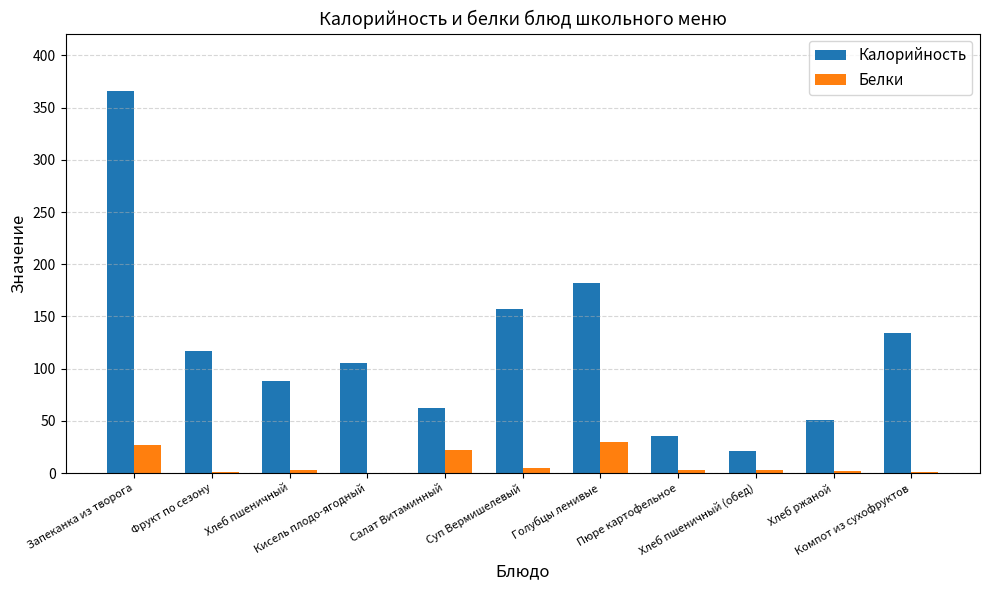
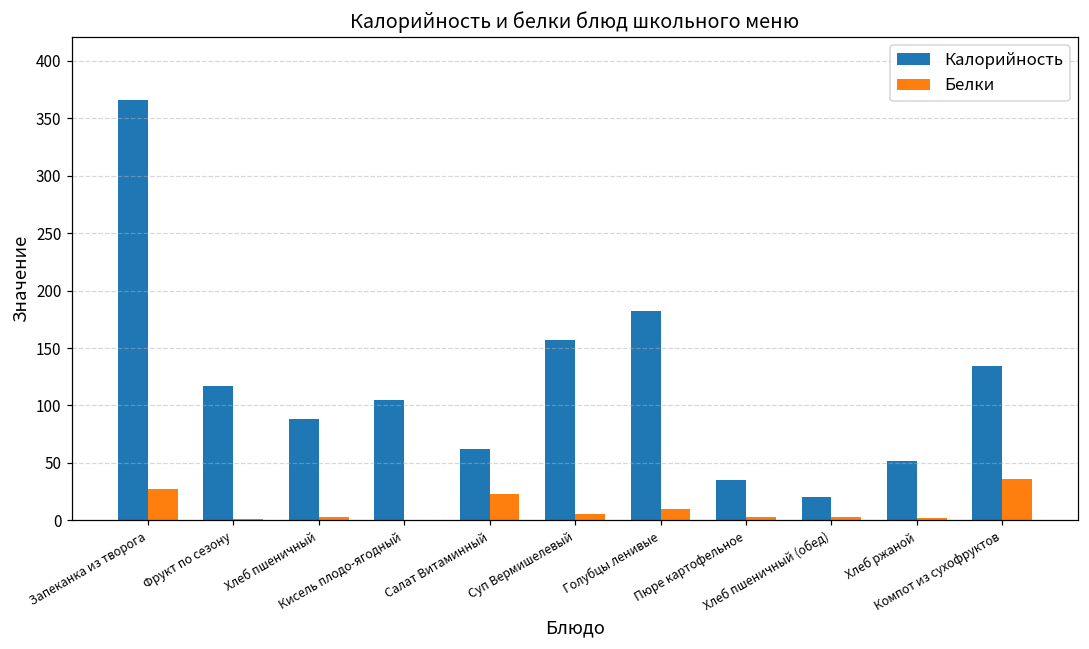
  {
    "Калорийность": {
      "Запеканка из творога": 366,
      "Фрукт по сезону": 117,
      "Хлеб пшеничный": 88,
      "Кисель плодо-ягодный": 105,
      "Салат Витаминный": 62,
      "Суп Вермишелевый": 157,
      "Голубцы ленивые": 182,
      "Пюре картофельное": 35,
      "Хлеб пшеничный (обед)": 21,
      "Хлеб ржаной": 51,
      "Компот из сухофруктов": 135
    },
    "Белки": {
      "Запеканка из творога": 27,
      "Хлеб пшеничный": 3,
      "Салат Витаминный": 23,
      "Суп Вермишелевый": 5,
-     "Голубцы ленивые": 30,
+     "Голубцы ленивые": 10,
      "Пюре картофельное": 3,
      "Хлеб пшеничный (обед)": 3,
-     "Компот из сухофруктов": 1
+     "Компот из сухофруктов": 36
    }
  }
